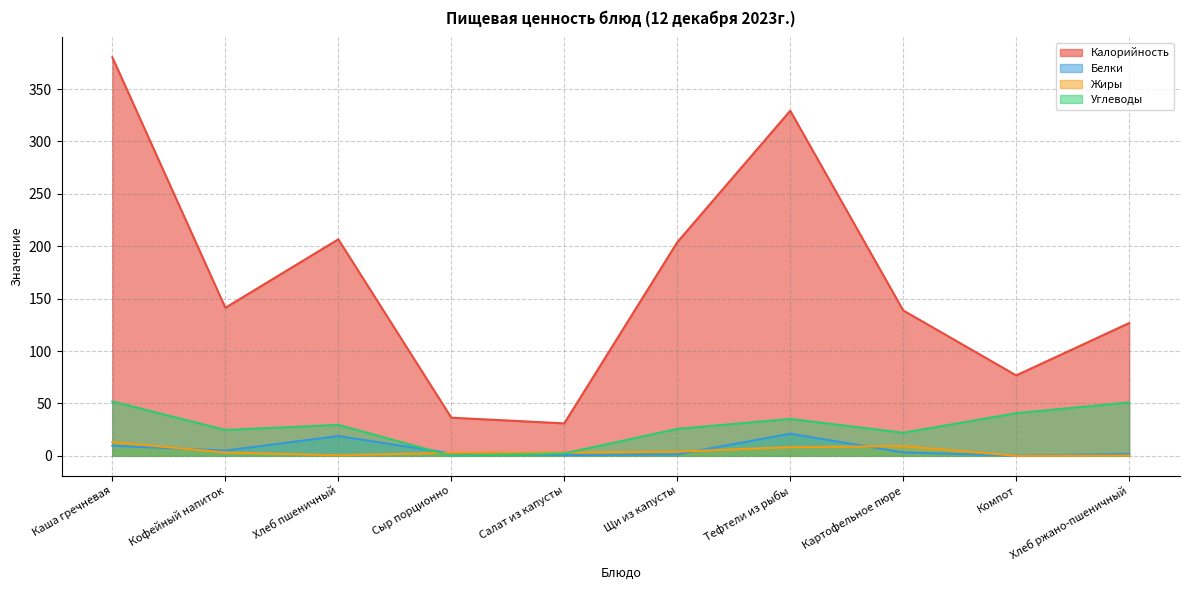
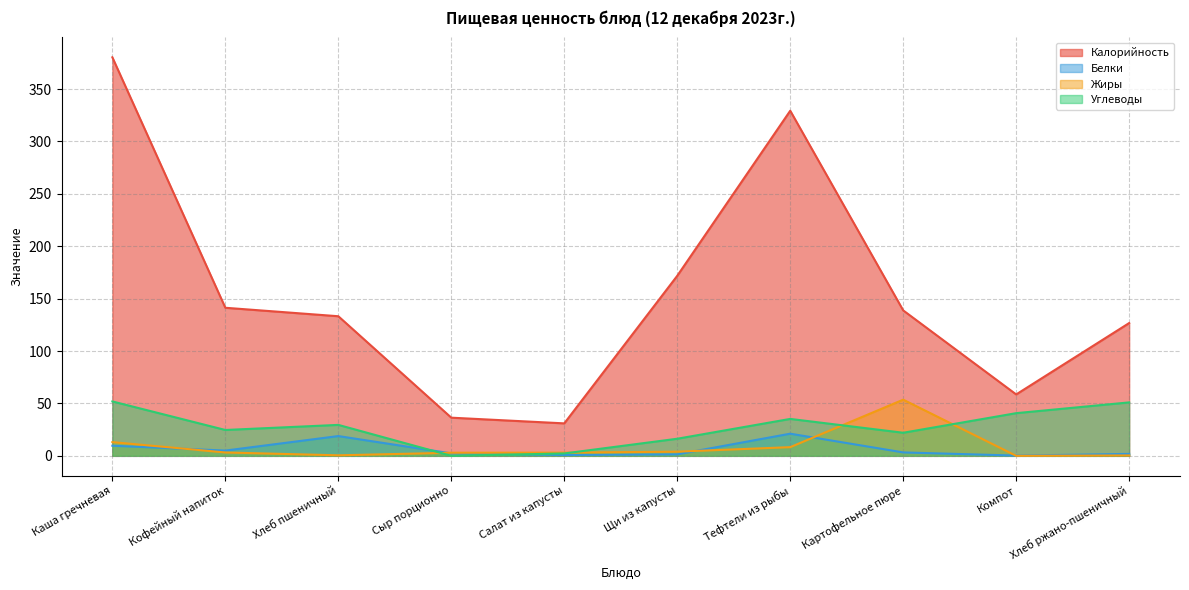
  {
    "Калорийность": {
      "Каша гречневая": 380,
      "Кофейный напиток": 141,
-     "Хлеб пшеничный": 207,
+     "Хлеб пшеничный": 133,
      "Сыр порционно": 36,
      "Салат из капусты": 31,
-     "Щи из капусты": 204,
+     "Щи из капусты": 172,
      "Тефтели из рыбы": 329,
      "Картофельное пюре": 139,
-     "Компот": 77,
+     "Компот": 59,
      "Хлеб ржано-пшеничный": 127
    },
    "Белки": {
      "Каша гречневая": 10,
      "Хлеб пшеничный": 19,
      "Щи из капусты": 1,
      "Тефтели из рыбы": 21,
      "Картофельное пюре": 3
    },
    "Жиры": {
      "Каша гречневая": 13,
      "Хлеб пшеничный": 0,
      "Щи из капусты": 4,
      "Тефтели из рыбы": 8,
-     "Картофельное пюре": 9
+     "Картофельное пюре": 54
    },
    "Углеводы": {
      "Каша гречневая": 52,
      "Кофейный напиток": 25,
      "Хлеб пшеничный": 30,
-     "Щи из капусты": 26,
+     "Щи из капусты": 16,
      "Тефтели из рыбы": 35,
      "Картофельное пюре": 22,
      "Компот": 41,
      "Хлеб ржано-пшеничный": 51
    }
  }
